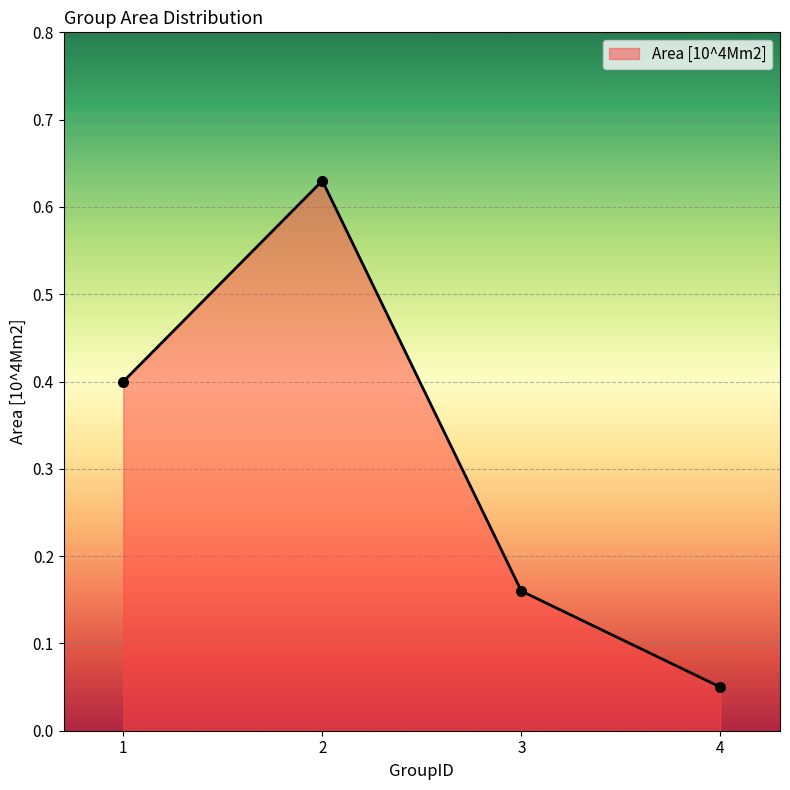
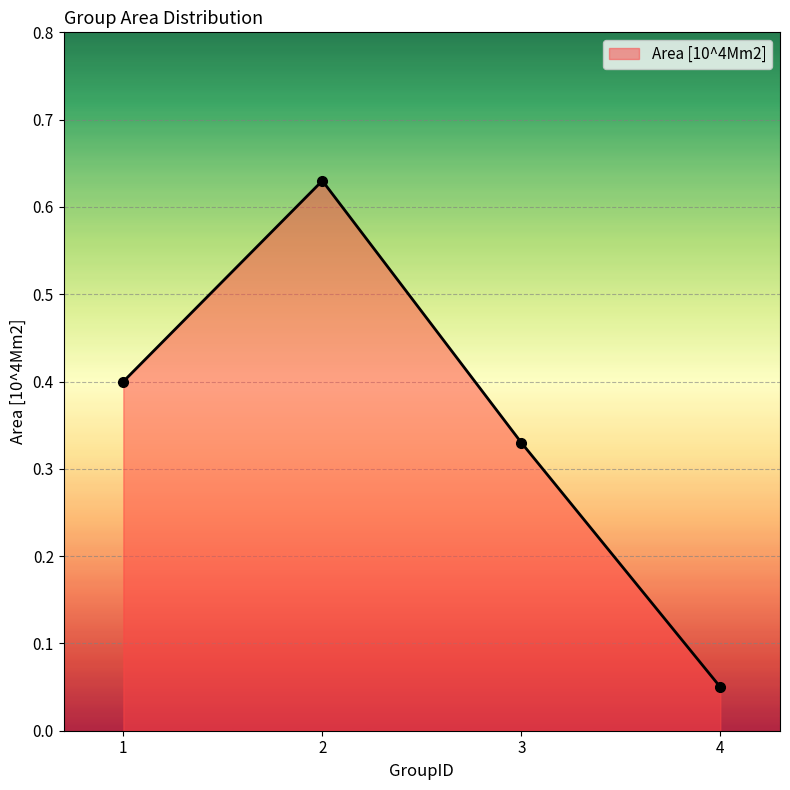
  {
    "1": 0.40,
    "2": 0.63,
-   "3": 0.16,
+   "3": 0.33,
    "4": 0.05
  }
